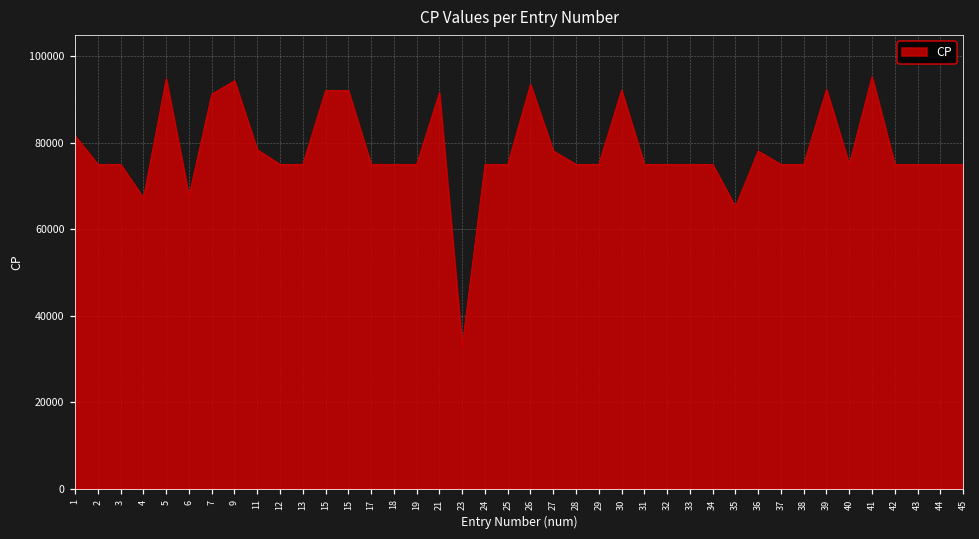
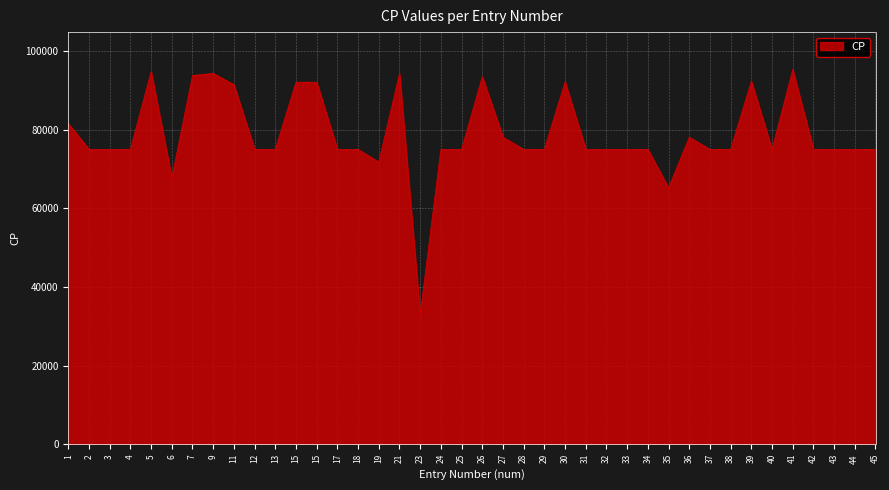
  {
    "1": 82000,
    "2": 75000,
    "3": 75000,
-   "4": 67000,
+   "4": 75000,
    "5": 95000,
    "6": 68000,
-   "7": 91000,
+   "7": 94000,
    "9": 94000,
-   "11": 78000,
+   "11": 91000,
    "12": 75000,
    "13": 75000,
    "17": 75000,
    "18": 75000,
-   "19": 75000,
-   "21": 92000,
+   "19": 72000,
+   "21": 94000,
    "23": 33000,
    "24": 75000,
    "25": 75000,
    "26": 94000,
    "27": 78000,
    "28": 75000,
    "29": 75000,
    "30": 92000,
    "31": 75000,
    "32": 75000,
    "33": 75000,
    "34": 75000,
    "35": 65000,
    "36": 78000,
    "37": 75000,
    "38": 75000,
    "39": 92000,
    "40": 75000,
    "41": 95000,
    "42": 75000,
    "43": 75000,
    "44": 75000,
    "45": 75000
  }
